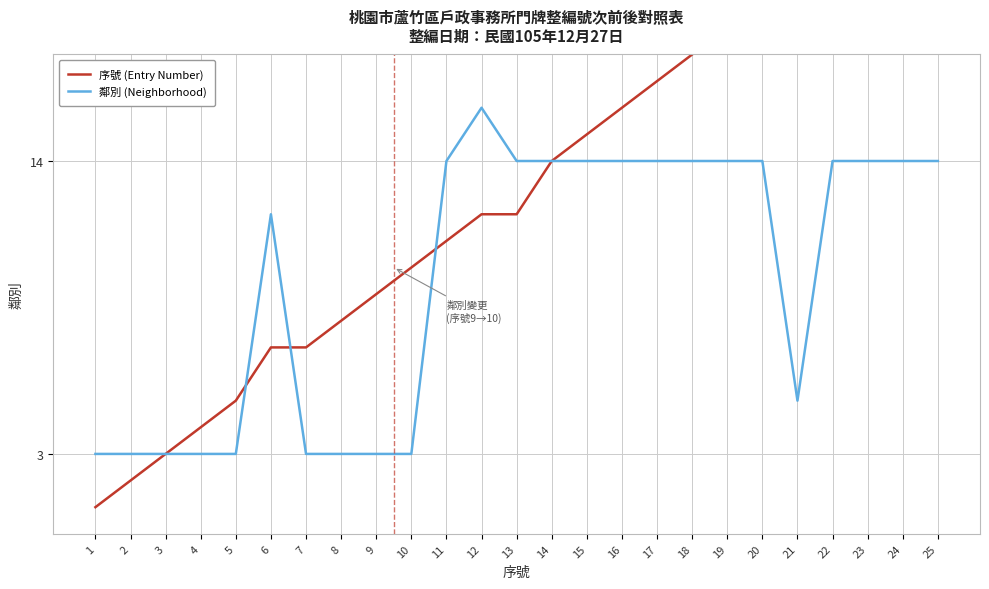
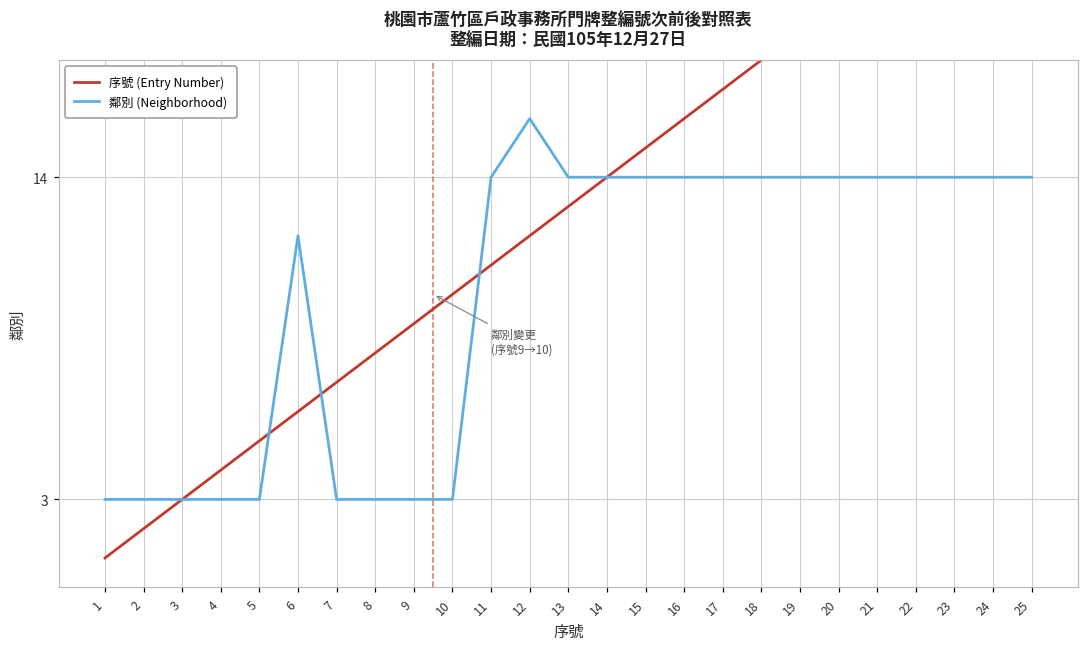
  {
    "序號 (Entry Number)": {
      "1": 1,
      "2": 2,
      "4": 4,
      "5": 5,
-     "6": 7,
+     "6": 6,
      "7": 7,
      "8": 8,
      "9": 9,
      "11": 11,
      "12": 12,
-     "13": 12,
+     "13": 13,
      "15": 15,
      "16": 16,
      "17": 17,
      "18": 18
    },
    "鄰別 (Neighborhood)": {
      "1": 3,
      "2": 3,
      "4": 3,
      "5": 3,
      "6": 12,
      "7": 3,
      "8": 3,
      "9": 3,
      "10": 3,
      "11": 14,
      "12": 16,
      "13": 14,
      "15": 14,
      "16": 14,
      "17": 14,
      "18": 14,
      "19": 14,
      "20": 14,
-     "21": 5,
+     "21": 14,
      "22": 14,
      "23": 14,
      "24": 14,
      "25": 14
    }
  }
